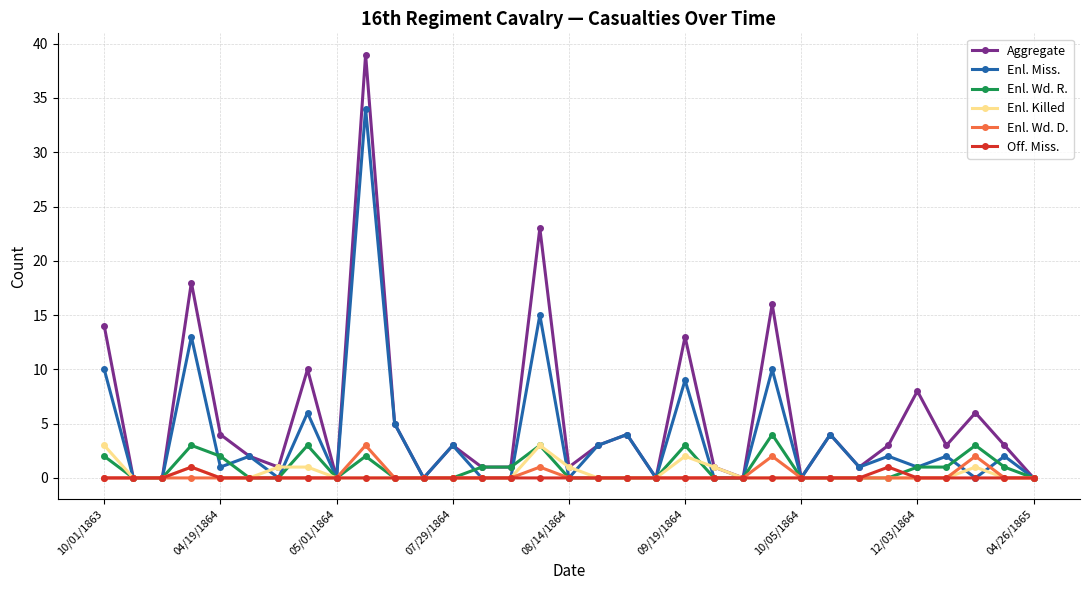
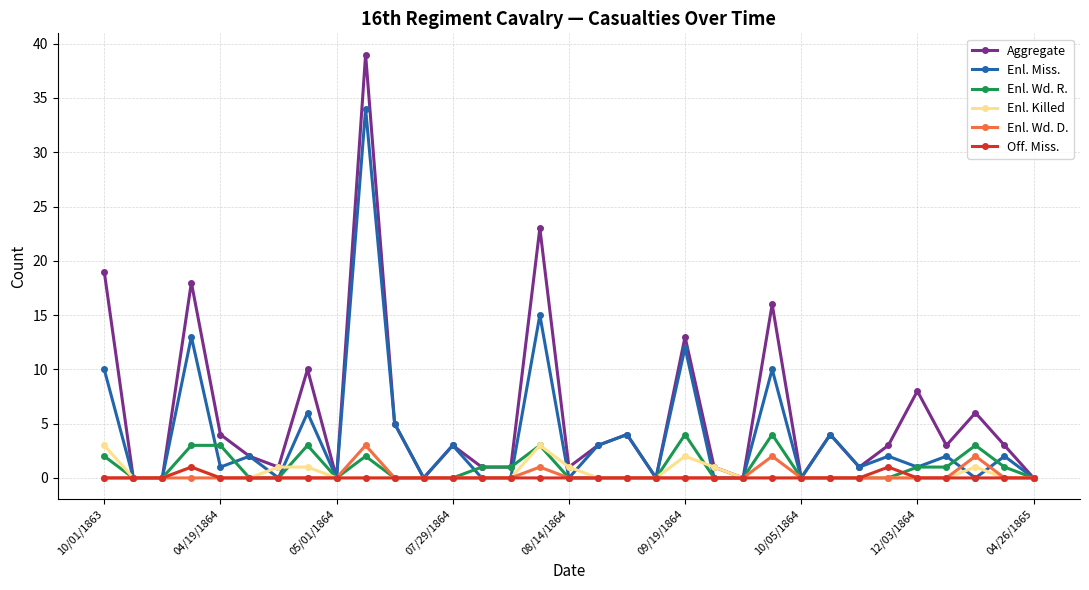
  {
    "Aggregate": {
-     "10/01/1863": 14,
+     "10/01/1863": 19,
      "04/19/1864": 4,
      "09/19/1864": 13,
      "12/03/1864": 8
    },
    "Enl. Miss.": {
      "10/01/1863": 10,
      "04/19/1864": 1,
-     "09/19/1864": 9
+     "09/19/1864": 12
    },
    "Enl. Wd. R.": {
      "10/01/1863": 2,
-     "04/19/1864": 2,
-     "09/19/1864": 3
+     "04/19/1864": 3,
+     "09/19/1864": 4
    },
    "Enl. Killed": {
      "10/01/1863": 3,
      "09/19/1864": 2
    }
  }
